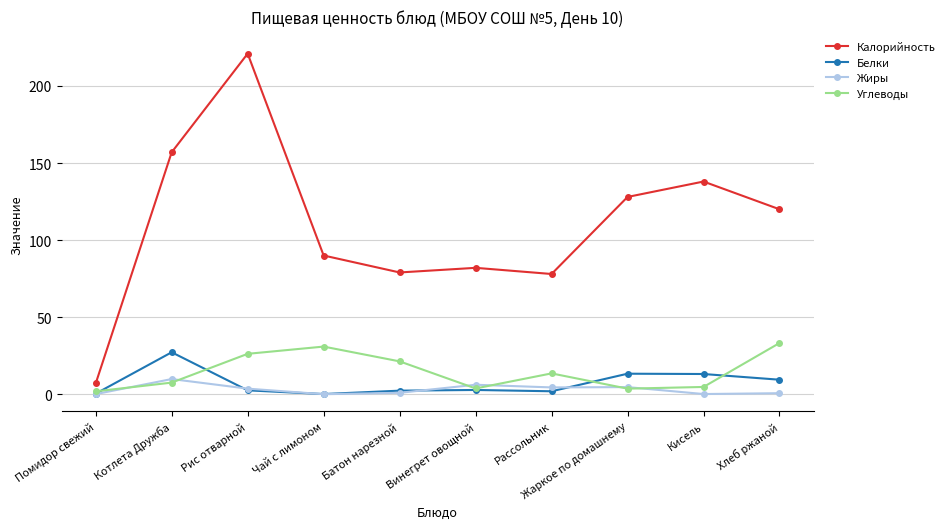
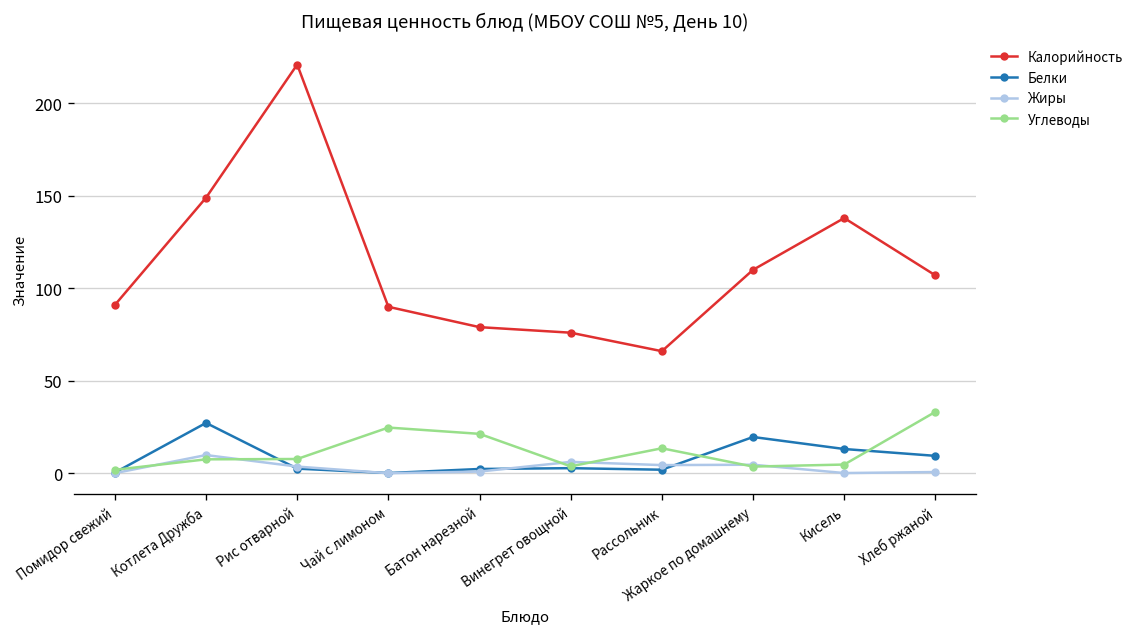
  {
    "Калорийность": {
-     "Помидор свежий": 7,
-     "Котлета Дружба": 157,
+     "Помидор свежий": 91,
+     "Котлета Дружба": 149,
      "Рис отварной": 221,
      "Чай с лимоном": 90,
      "Батон нарезной": 79,
-     "Винегрет овощной": 82,
-     "Рассольник": 78,
-     "Жаркое по домашнему": 128,
+     "Винегрет овощной": 76,
+     "Рассольник": 66,
+     "Жаркое по домашнему": 110,
      "Кисель": 138,
-     "Хлеб ржаной": 120
+     "Хлеб ржаной": 107
    },
    "Белки": {
      "Котлета Дружба": 27,
      "Рассольник": 2,
-     "Жаркое по домашнему": 13,
+     "Жаркое по домашнему": 20,
      "Кисель": 13,
      "Хлеб ржаной": 9
    },
    "Жиры": {
      "Котлета Дружба": 10,
      "Винегрет овощной": 6,
      "Рассольник": 4,
      "Кисель": 0,
      "Хлеб ржаной": 1
    },
    "Углеводы": {
      "Котлета Дружба": 8,
-     "Рис отварной": 26,
-     "Чай с лимоном": 31,
+     "Рис отварной": 8,
+     "Чай с лимоном": 25,
      "Батон нарезной": 21,
      "Рассольник": 14,
      "Кисель": 5,
      "Хлеб ржаной": 33
    }
  }
